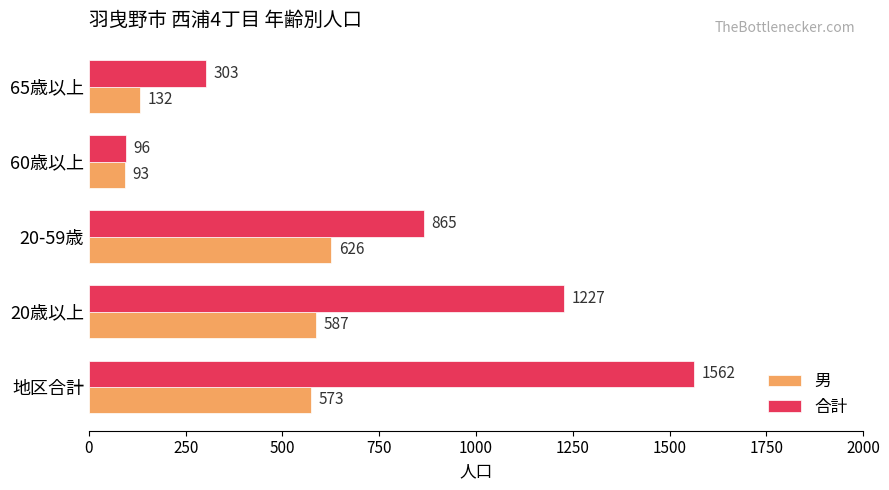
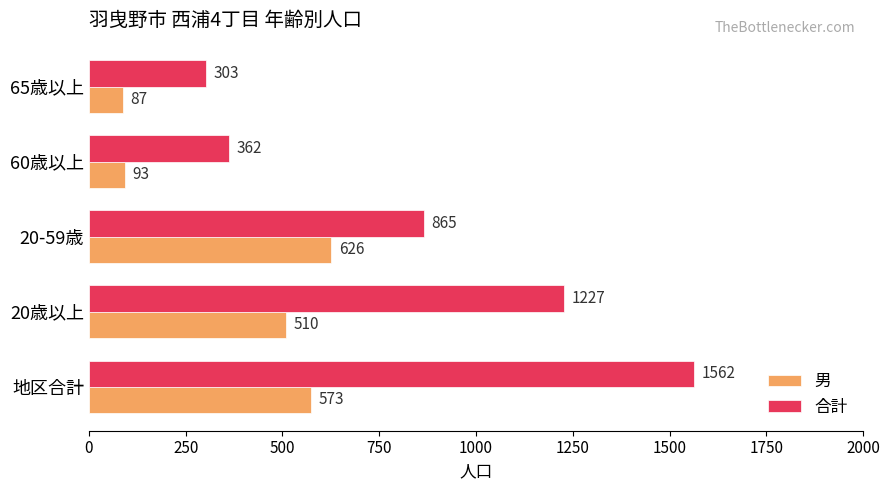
  {
    "男": {
-     "65歳以上": 132,
+     "65歳以上": 87,
      "60歳以上": 93,
      "20-59歳": 626,
-     "20歳以上": 587,
+     "20歳以上": 510,
      "地区合計": 573
    },
    "合計": {
      "65歳以上": 303,
-     "60歳以上": 96,
+     "60歳以上": 362,
      "20-59歳": 865,
      "20歳以上": 1227,
      "地区合計": 1562
    }
  }
